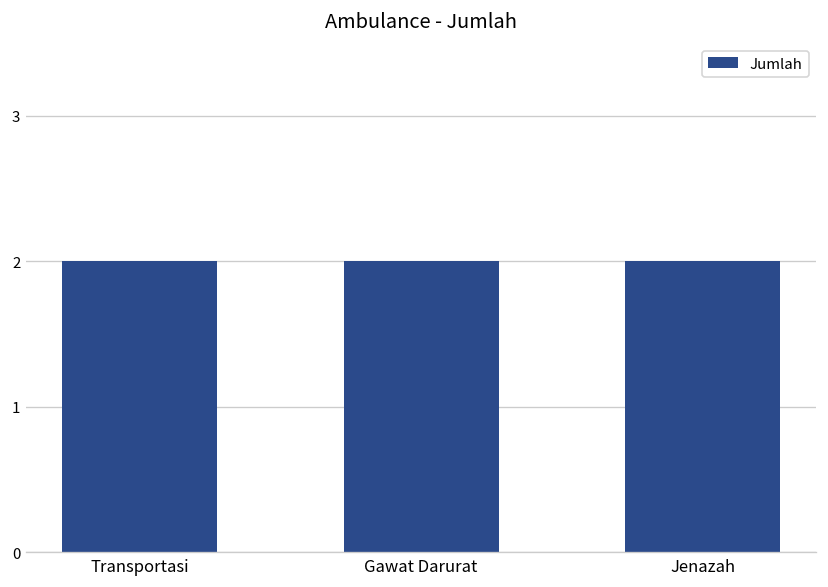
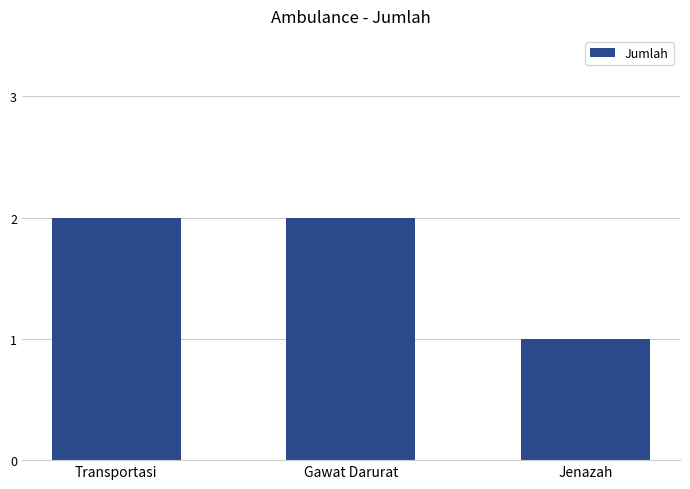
  {
    "Transportasi": 2,
    "Gawat Darurat": 2,
-   "Jenazah": 2
+   "Jenazah": 1
  }
